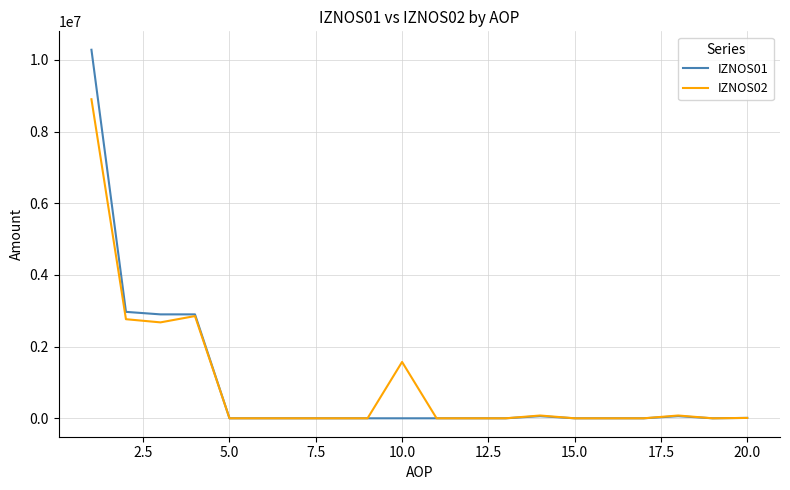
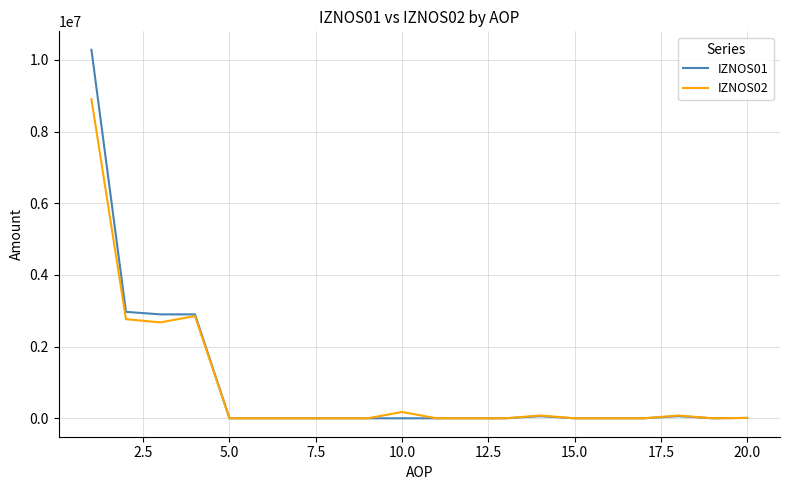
  {
    "IZNOS01": {
      "10.0": 0
    },
    "IZNOS02": {
-     "10.0": 1600000
+     "10.0": 200000
    }
  }
